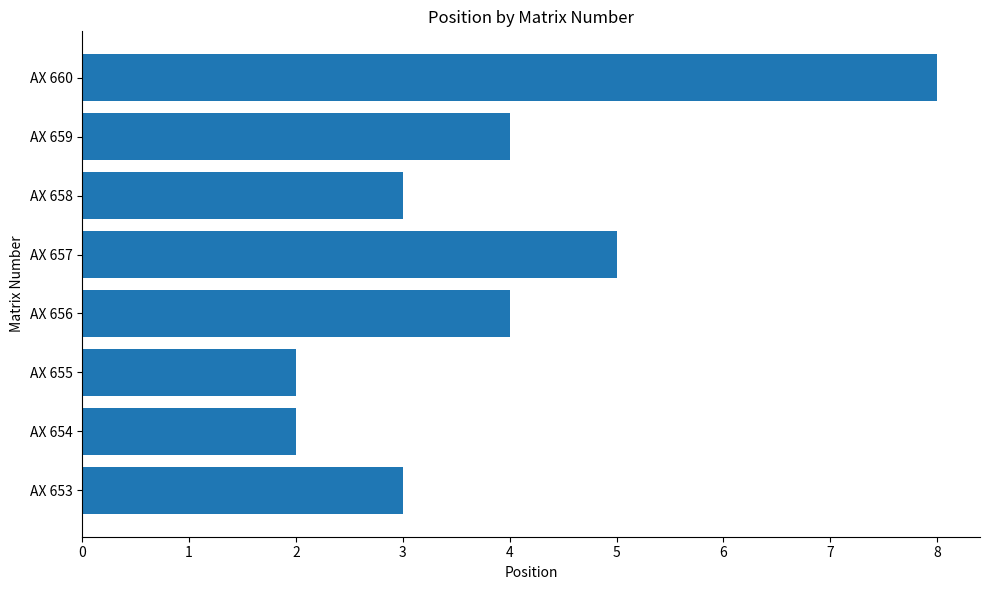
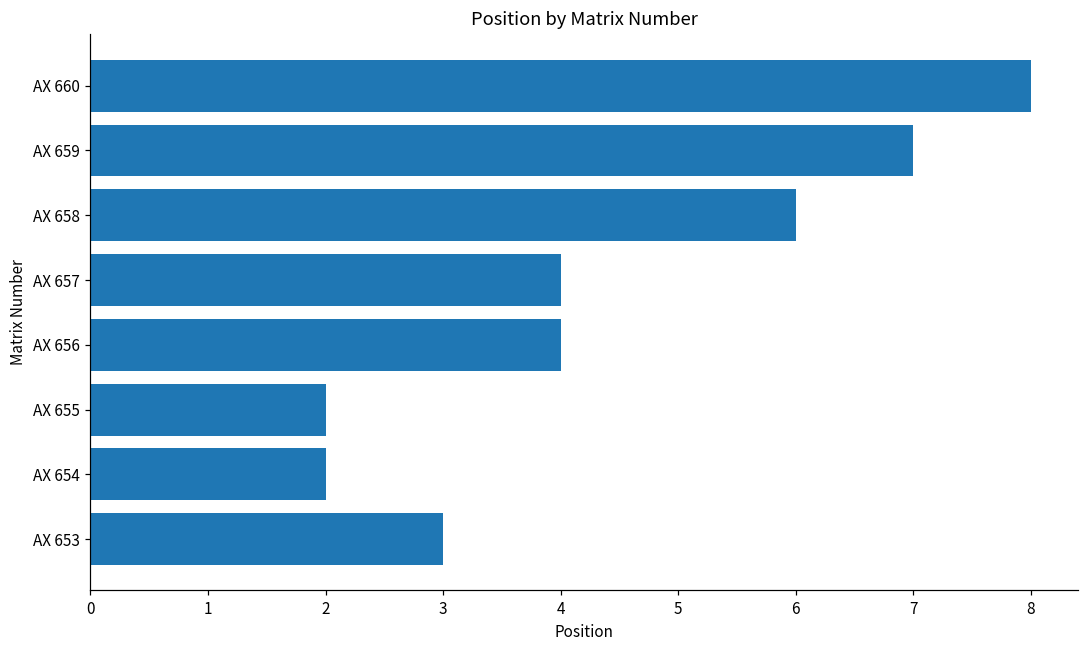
  {
    "AX 660": 8,
-   "AX 659": 4,
-   "AX 658": 3,
-   "AX 657": 5,
+   "AX 659": 7,
+   "AX 658": 6,
+   "AX 657": 4,
    "AX 656": 4,
    "AX 655": 2,
    "AX 654": 2,
    "AX 653": 3
  }
